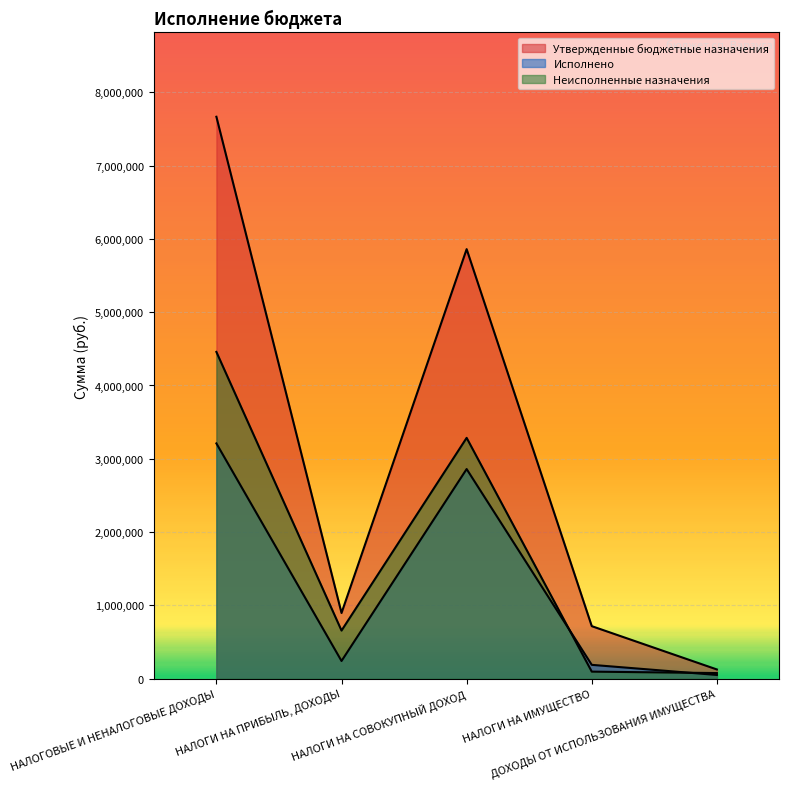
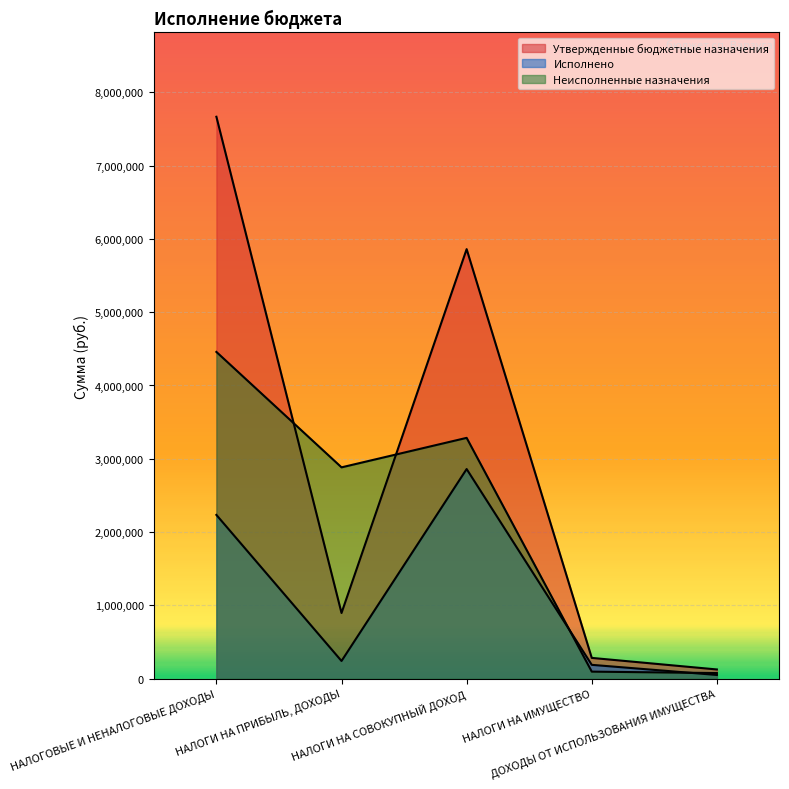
  {
    "Утвержденные бюджетные назначения": {
      "НАЛОГОВЫЕ И НЕНАЛОГОВЫЕ ДОХОДЫ": "7,700,000",
      "НАЛОГИ НА ПРИБЫЛЬ, ДОХОДЫ": "900,000",
      "НАЛОГИ НА СОВОКУПНЫЙ ДОХОД": "5,900,000",
-     "НАЛОГИ НА ИМУЩЕСТВО": "700,000",
+     "НАЛОГИ НА ИМУЩЕСТВО": "300,000",
      "ДОХОДЫ ОТ ИСПОЛЬЗОВАНИЯ ИМУЩЕСТВА": "100,000"
    },
    "Исполнено": {
-     "НАЛОГОВЫЕ И НЕНАЛОГОВЫЕ ДОХОДЫ": "3,200,000",
+     "НАЛОГОВЫЕ И НЕНАЛОГОВЫЕ ДОХОДЫ": "2,200,000",
      "НАЛОГИ НА ПРИБЫЛЬ, ДОХОДЫ": "200,000",
      "НАЛОГИ НА СОВОКУПНЫЙ ДОХОД": "2,900,000",
      "НАЛОГИ НА ИМУЩЕСТВО": "200,000"
    },
    "Неисполненные назначения": {
      "НАЛОГОВЫЕ И НЕНАЛОГОВЫЕ ДОХОДЫ": "4,500,000",
-     "НАЛОГИ НА ПРИБЫЛЬ, ДОХОДЫ": "700,000",
+     "НАЛОГИ НА ПРИБЫЛЬ, ДОХОДЫ": "2,900,000",
      "НАЛОГИ НА СОВОКУПНЫЙ ДОХОД": "3,300,000",
      "НАЛОГИ НА ИМУЩЕСТВО": "100,000"
    }
  }
